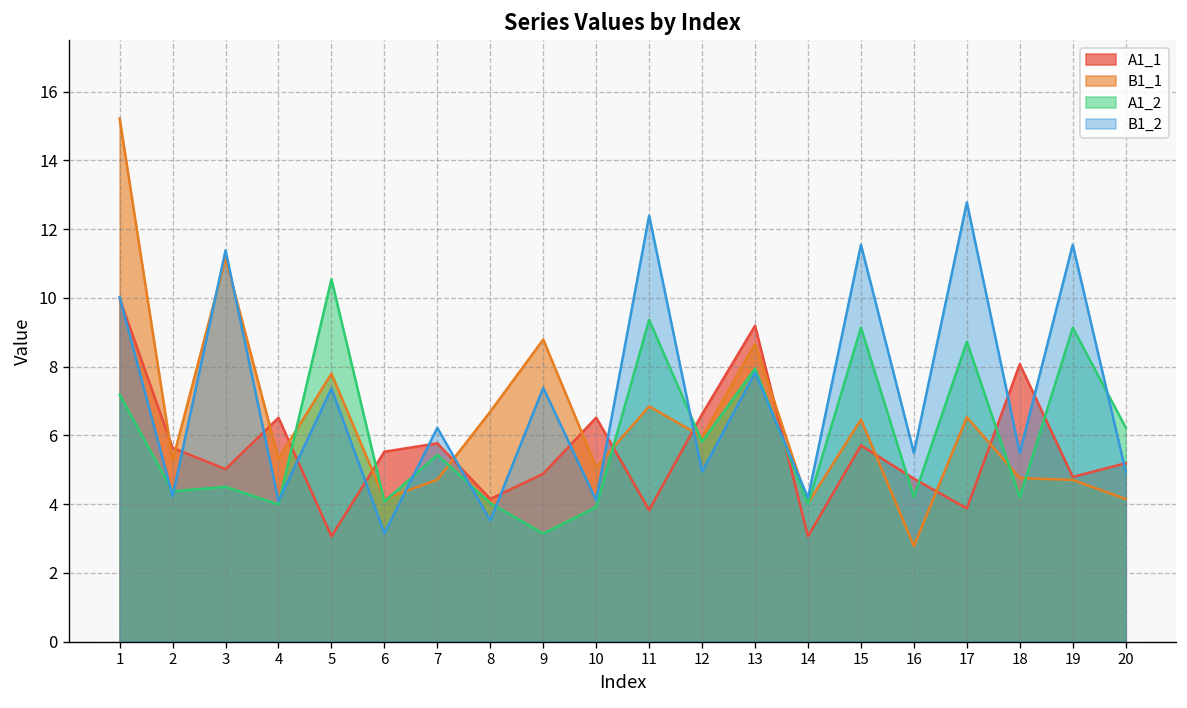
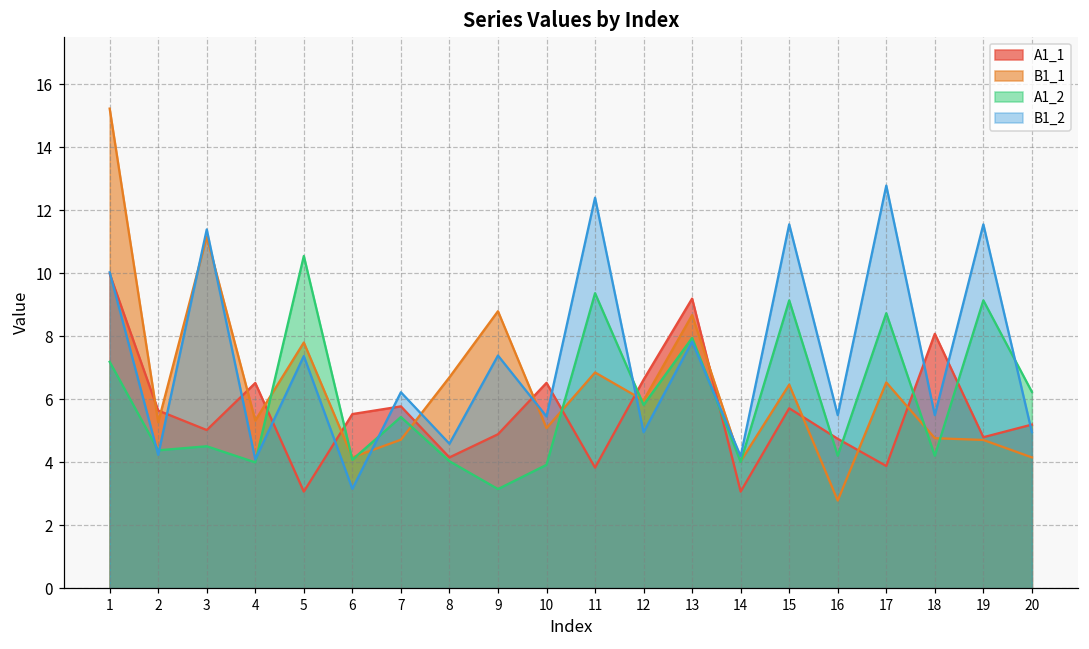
  {
    "A1_2": {
      "1": 7.2,
      "2": 4.4,
      "3": 4.5,
      "4": 4.0,
      "5": 10.5,
      "7": 5.4,
      "8": 4.0,
      "9": 3.1,
      "10": 3.9,
      "11": 9.4,
      "12": 5.8,
      "13": 7.9,
      "15": 9.1,
      "16": 4.2,
      "17": 8.7,
      "18": 4.2,
      "19": 9.1,
      "20": 6.2
    },
    "B1_2": {
      "2": 4.2,
      "3": 11.4,
      "4": 4.1,
      "5": 7.4,
      "6": 3.2,
      "7": 6.2,
-     "8": 3.5,
+     "8": 4.6,
      "9": 7.4,
-     "10": 4.1,
+     "10": 5.5,
      "11": 12.4,
      "12": 5.0,
      "13": 7.8,
      "14": 4.2,
      "15": 11.5,
      "16": 5.5,
      "17": 12.8,
      "18": 5.5,
      "19": 11.5,
      "20": 5.0
    }
  }
